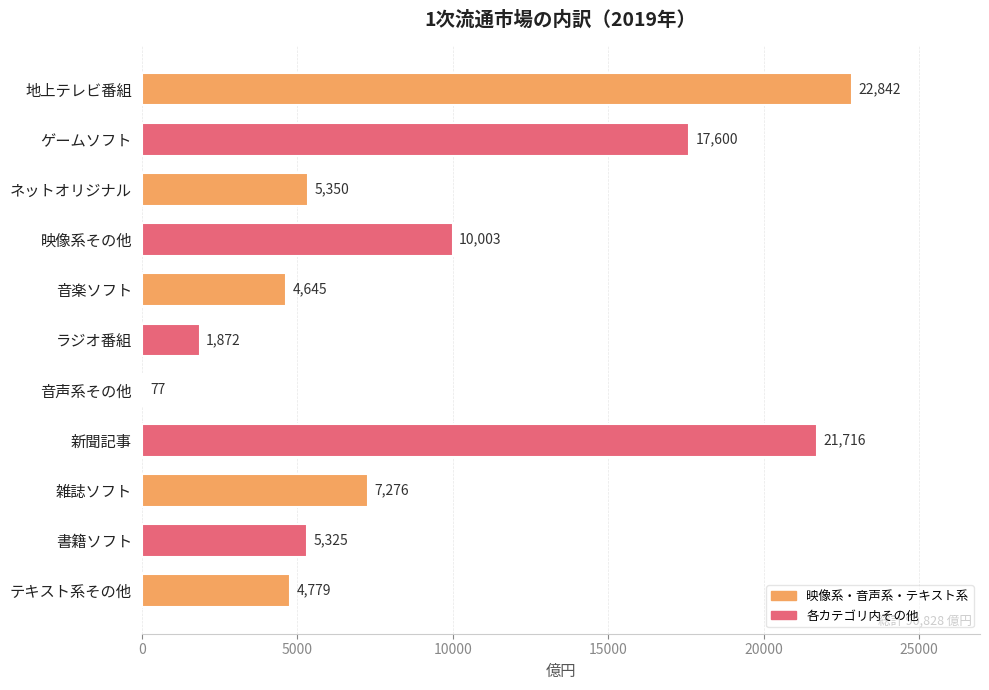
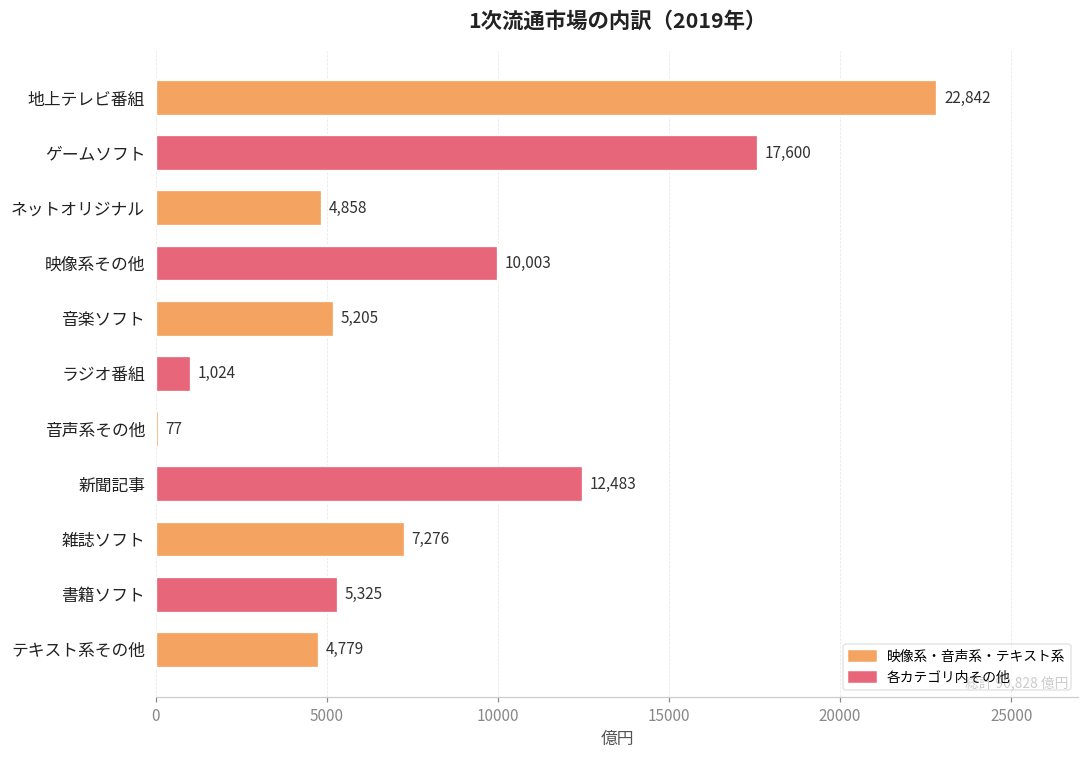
  {
    "地上テレビ番組": "22,842",
    "ゲームソフト": "17,600",
-   "ネットオリジナル": "5,350",
+   "ネットオリジナル": "4,858",
    "映像系その他": "10,003",
-   "音楽ソフト": "4,645",
-   "ラジオ番組": "1,872",
+   "音楽ソフト": "5,205",
+   "ラジオ番組": "1,024",
    "音声系その他": "77",
-   "新聞記事": "21,716",
+   "新聞記事": "12,483",
    "雑誌ソフト": "7,276",
    "書籍ソフト": "5,325",
    "テキスト系その他": "4,779"
  }
